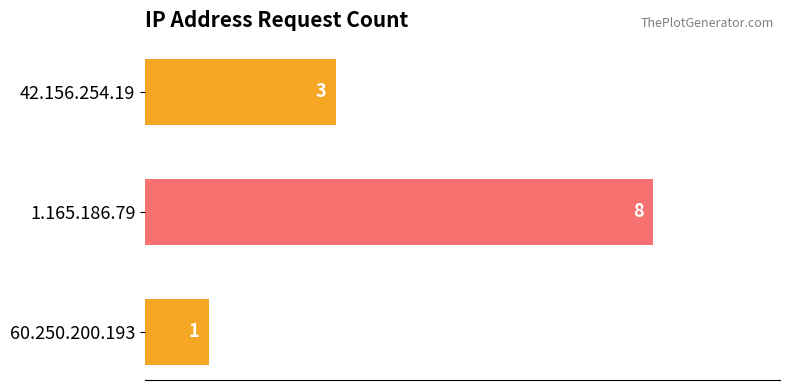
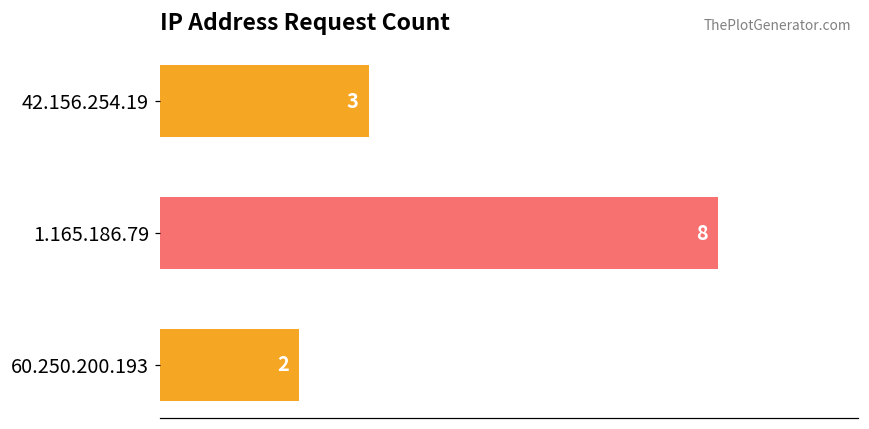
  {
    "42.156.254.19": 3,
    "1.165.186.79": 8,
-   "60.250.200.193": 1
+   "60.250.200.193": 2
  }
